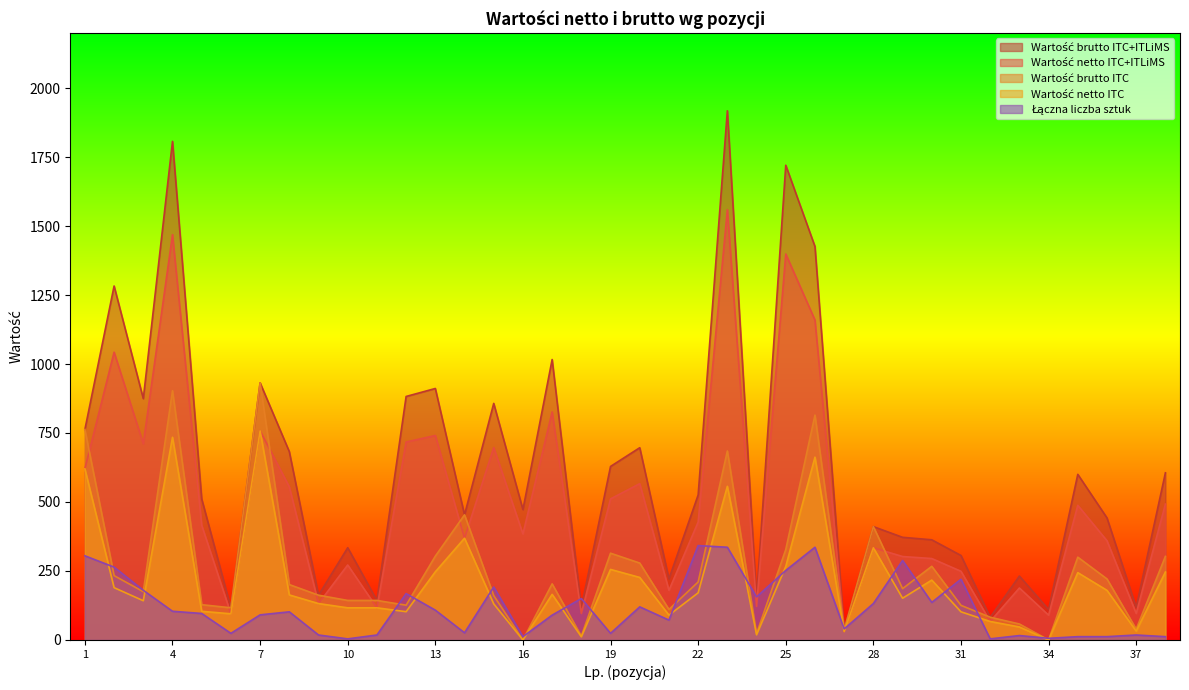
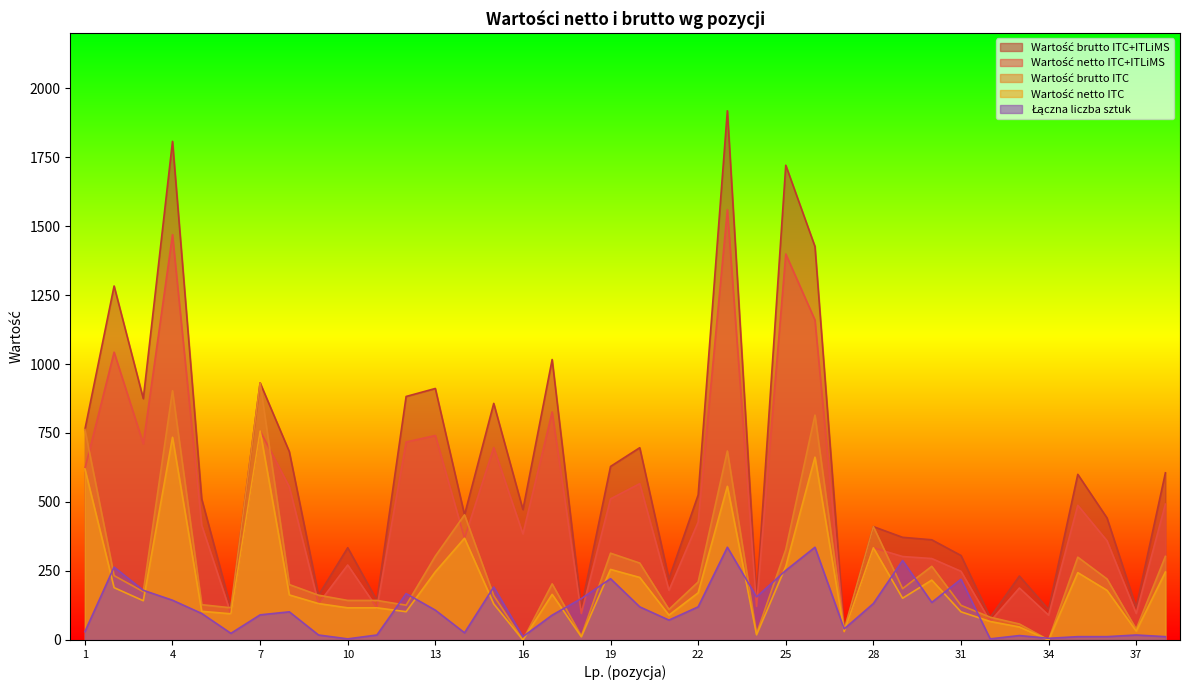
  {
    "Łączna liczba sztuk": {
-     "1": 310,
-     "4": 100,
+     "1": 30,
+     "4": 140,
      "7": 90,
      "10": 0,
      "13": 110,
      "16": 10,
-     "19": 20,
-     "22": 340,
+     "19": 220,
+     "22": 120,
      "25": 250,
      "28": 130,
      "31": 220,
      "37": 20
    }
  }
